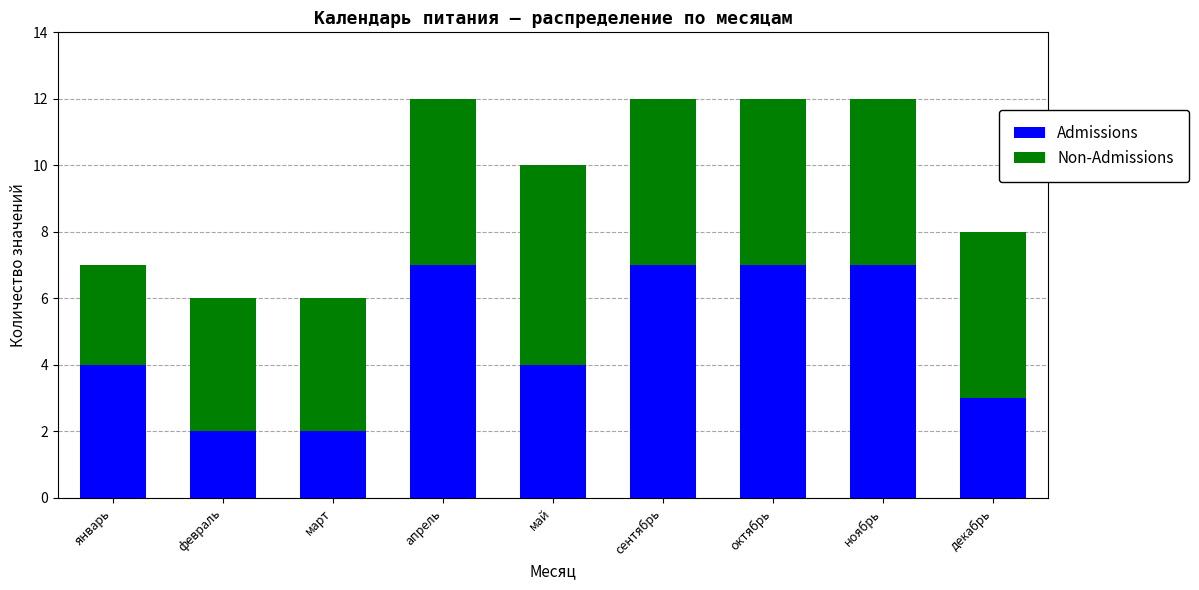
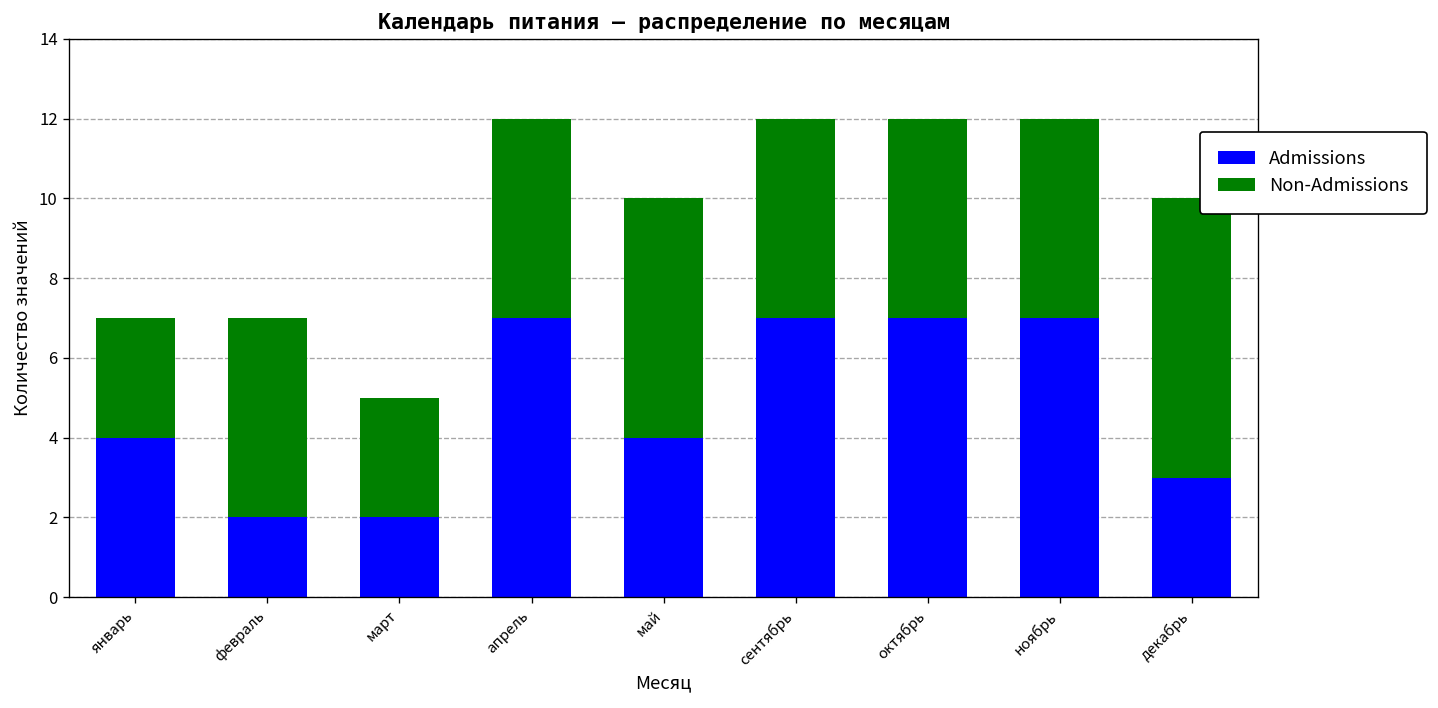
  {
    "Admissions": {
      "январь": 4,
      "февраль": 2,
      "март": 2,
      "апрель": 7,
      "май": 4,
      "сентябрь": 7,
      "октябрь": 7,
      "ноябрь": 7,
      "декабрь": 3
    },
    "Non-Admissions": {
      "январь": 3,
-     "февраль": 4,
-     "март": 4,
+     "февраль": 5,
+     "март": 3,
      "апрель": 5,
      "май": 6,
      "сентябрь": 5,
      "октябрь": 5,
      "ноябрь": 5,
-     "декабрь": 5
+     "декабрь": 7
    }
  }
